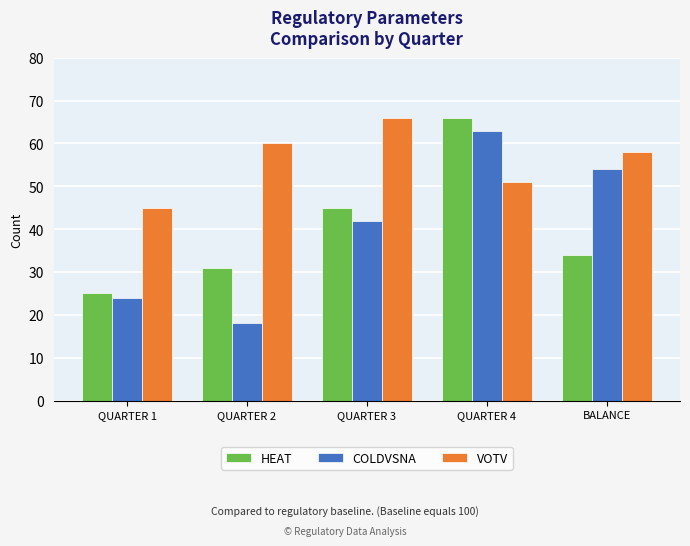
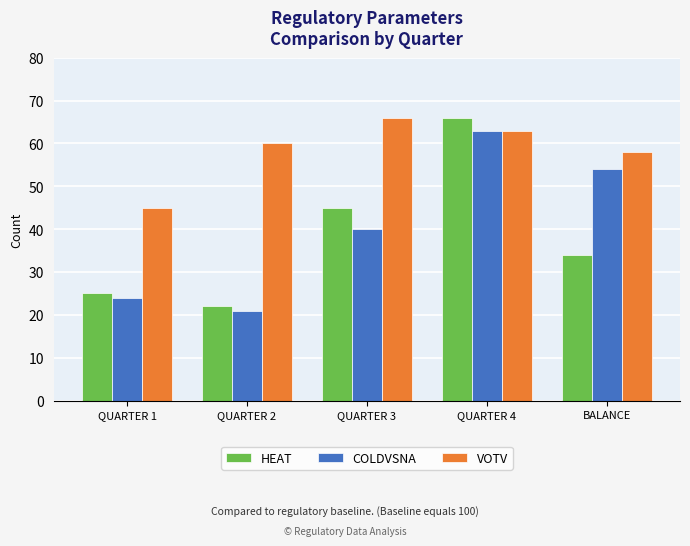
  {
    "HEAT": {
      "QUARTER 1": 25,
-     "QUARTER 2": 31,
+     "QUARTER 2": 22,
      "QUARTER 3": 45,
      "QUARTER 4": 66,
      "BALANCE": 34
    },
    "COLDVSNA": {
      "QUARTER 1": 24,
-     "QUARTER 2": 18,
-     "QUARTER 3": 42,
+     "QUARTER 2": 21,
+     "QUARTER 3": 40,
      "QUARTER 4": 63,
      "BALANCE": 54
    },
    "VOTV": {
      "QUARTER 1": 45,
      "QUARTER 2": 60,
      "QUARTER 3": 66,
-     "QUARTER 4": 51,
+     "QUARTER 4": 63,
      "BALANCE": 58
    }
  }
